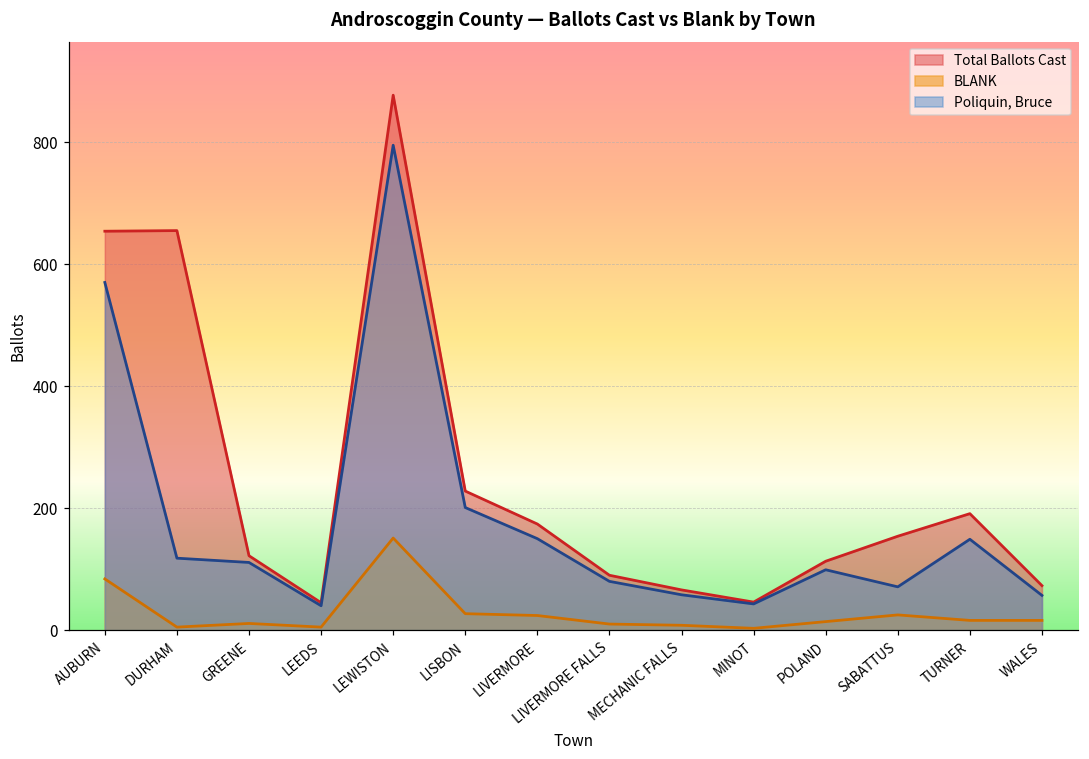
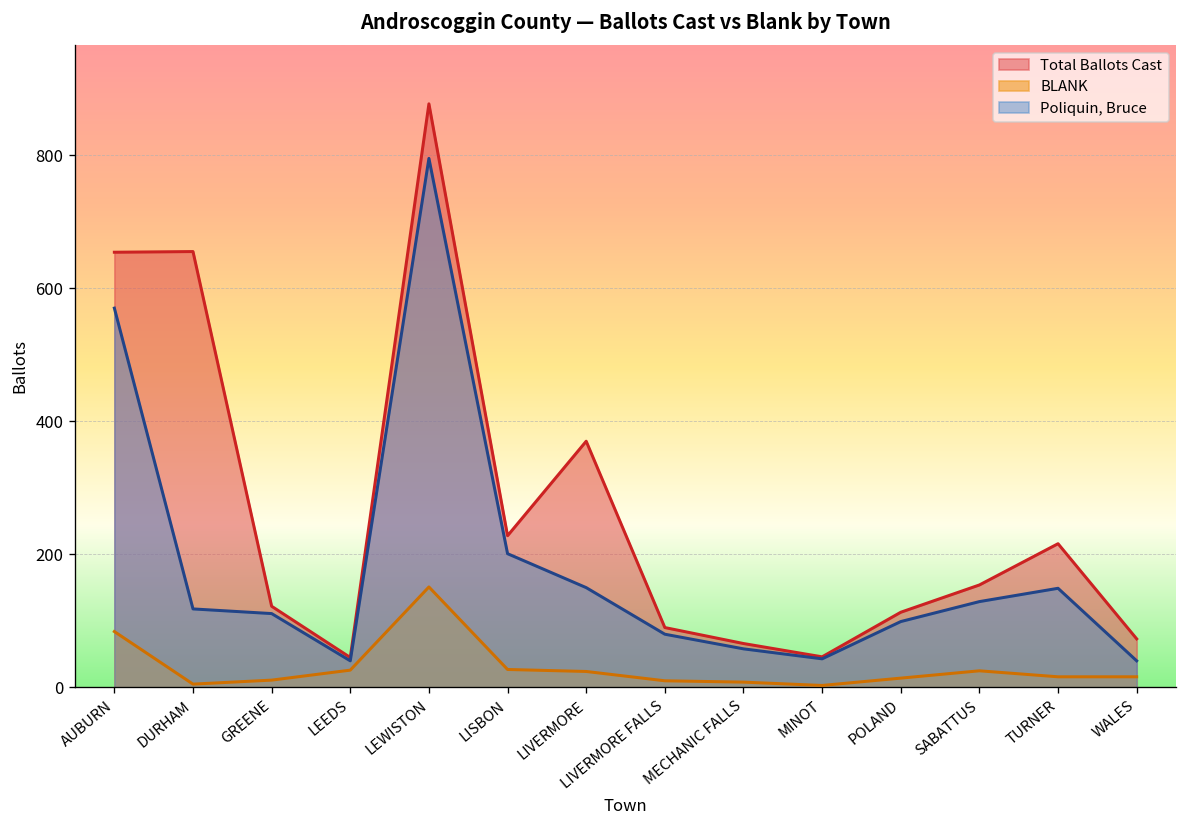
  {
    "Total Ballots Cast": {
      "AUBURN": 650,
      "DURHAM": 660,
      "GREENE": 120,
      "LEEDS": 50,
      "LEWISTON": 880,
      "LISBON": 230,
-     "LIVERMORE": 170,
+     "LIVERMORE": 370,
      "LIVERMORE FALLS": 90,
      "MECHANIC FALLS": 70,
      "POLAND": 110,
      "SABATTUS": 150,
-     "TURNER": 190,
+     "TURNER": 220,
      "WALES": 70
    },
    "BLANK": {
      "AUBURN": 80,
      "DURHAM": 10,
      "GREENE": 10,
-     "LEEDS": 10,
+     "LEEDS": 30,
      "LEWISTON": 150,
      "LISBON": 30,
      "LIVERMORE": 20,
      "LIVERMORE FALLS": 10,
      "MECHANIC FALLS": 10,
      "MINOT": 0,
      "POLAND": 10,
      "SABATTUS": 30,
      "TURNER": 20,
      "WALES": 20
    },
    "Poliquin, Bruce": {
      "AUBURN": 570,
      "DURHAM": 120,
      "GREENE": 110,
      "LEEDS": 40,
      "LEWISTON": 800,
      "LISBON": 200,
      "LIVERMORE": 150,
      "LIVERMORE FALLS": 80,
      "MECHANIC FALLS": 60,
      "POLAND": 100,
-     "SABATTUS": 70,
+     "SABATTUS": 130,
      "TURNER": 150,
-     "WALES": 60
+     "WALES": 40
    }
  }
